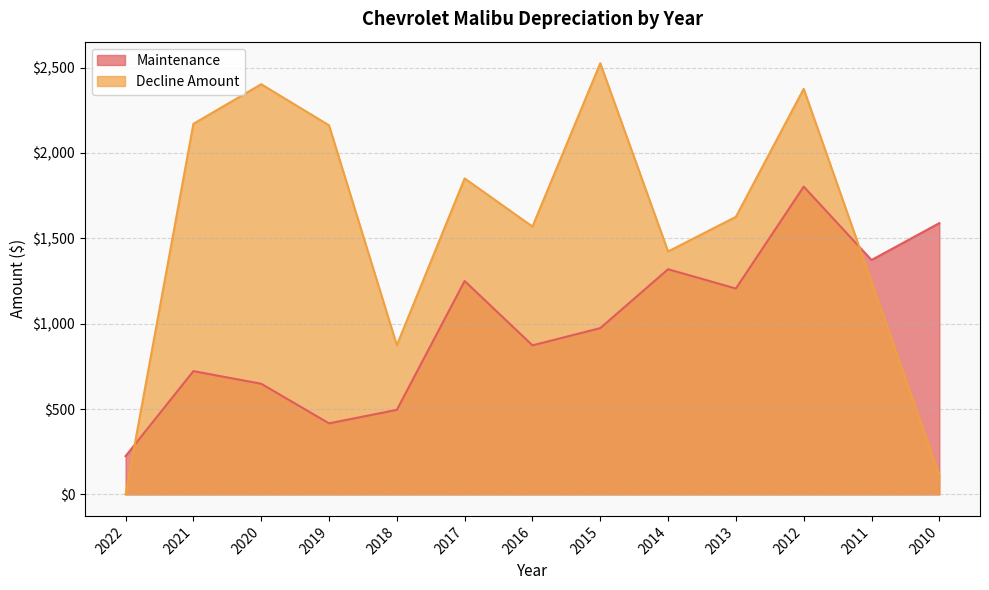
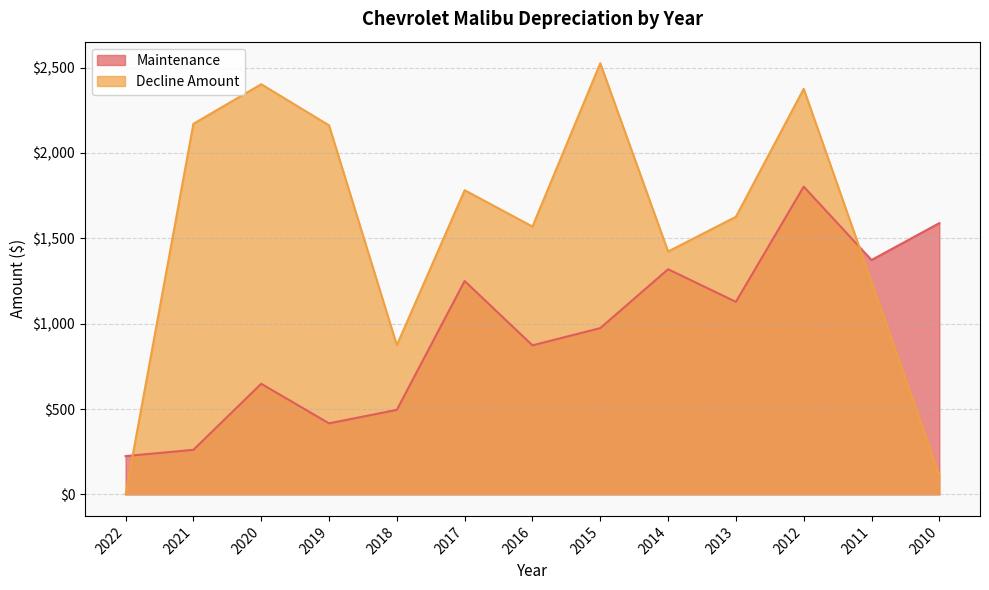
  {
    "Maintenance": {
      "2022": "$220",
-     "2021": "$720",
+     "2021": "$260",
      "2020": "$650",
      "2019": "$420",
      "2018": "$500",
      "2017": "$1,250",
      "2016": "$870",
      "2015": "$970",
      "2014": "$1,320",
-     "2013": "$1,210",
+     "2013": "$1,130",
      "2012": "$1,800",
      "2011": "$1,370",
      "2010": "$1,590"
    },
    "Decline Amount": {
      "2022": "$0",
      "2021": "$2,170",
      "2020": "$2,400",
      "2019": "$2,160",
      "2018": "$870",
-     "2017": "$1,850",
+     "2017": "$1,780",
      "2016": "$1,570",
      "2015": "$2,530",
      "2014": "$1,420",
      "2013": "$1,630",
      "2012": "$2,380",
      "2011": "$1,250",
      "2010": "$110"
    }
  }
